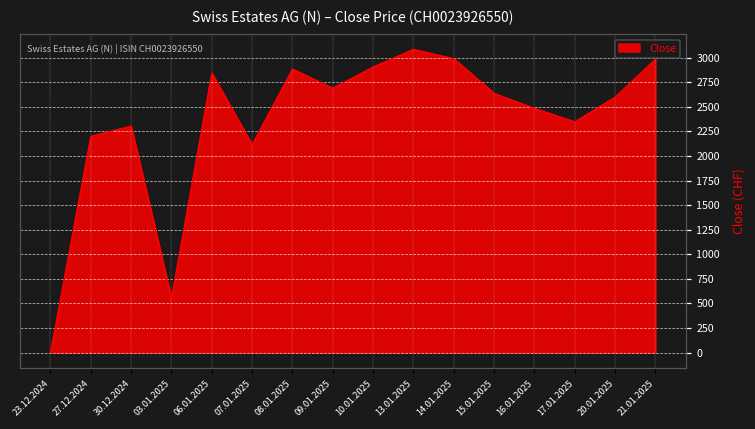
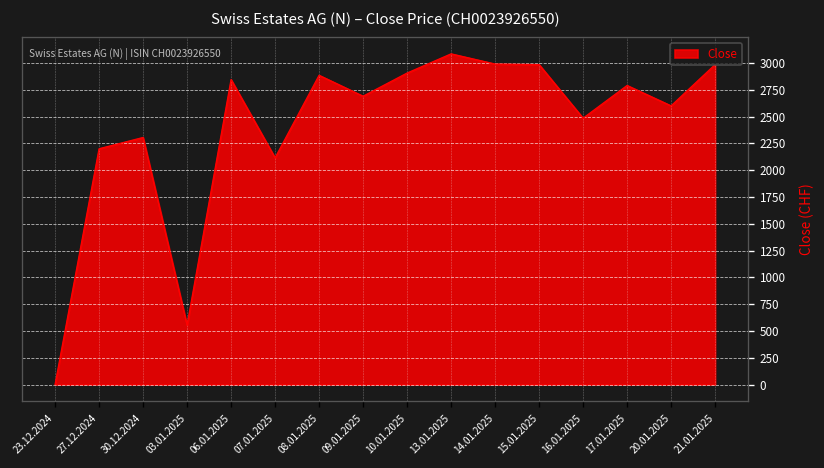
  {
    "23.12.2024": 0,
    "27.12.2024": 2200,
    "30.12.2024": 2300,
    "03.01.2025": 600,
    "06.01.2025": 2800,
    "07.01.2025": 2100,
    "08.01.2025": 2900,
    "09.01.2025": 2700,
    "10.01.2025": 2900,
    "13.01.2025": 3100,
    "14.01.2025": 3000,
-   "15.01.2025": 2600,
+   "15.01.2025": 3000,
    "16.01.2025": 2500,
-   "17.01.2025": 2300,
+   "17.01.2025": 2800,
    "20.01.2025": 2600
  }
